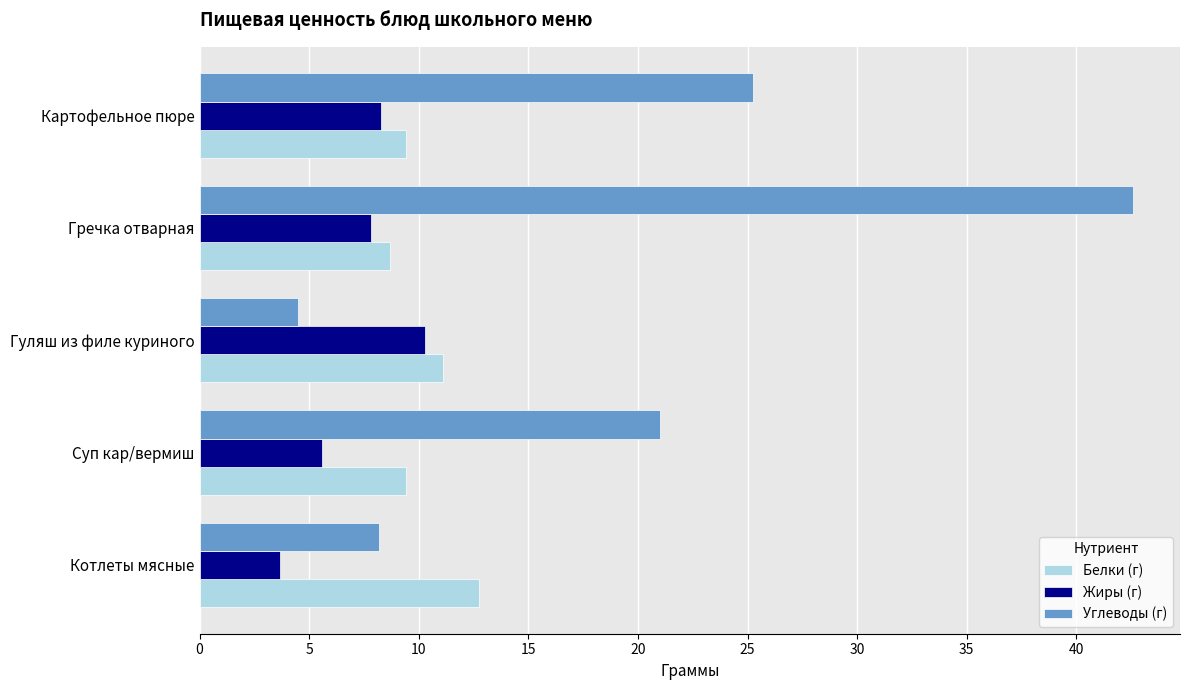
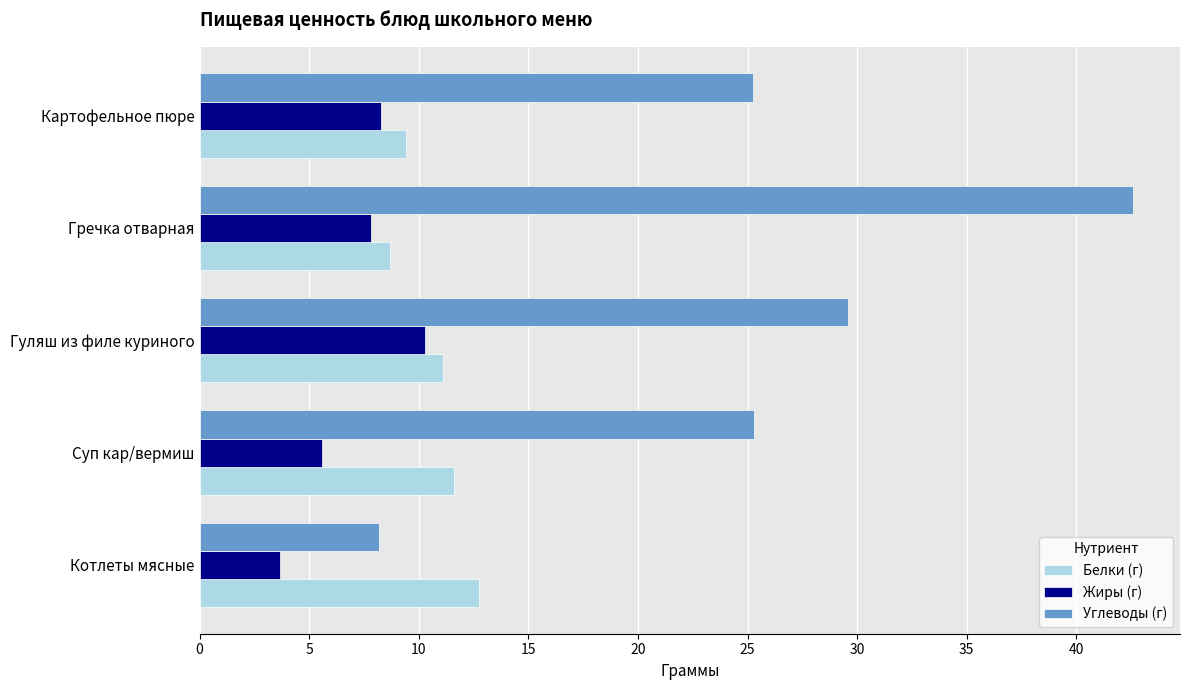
  {
    "Белки (г)": {
      "Картофельное пюре": 9.4,
      "Гречка отварная": 8.7,
      "Гуляш из филе куриного": 11.1,
-     "Суп кар/вермиш": 9.4,
+     "Суп кар/вермиш": 11.6,
      "Котлеты мясные": 12.8
    },
    "Жиры (г)": {
      "Картофельное пюре": 8.3,
      "Гречка отварная": 7.8,
      "Гуляш из филе куриного": 10.3,
      "Суп кар/вермиш": 5.6,
      "Котлеты мясные": 3.7
    },
    "Углеводы (г)": {
      "Картофельное пюре": 25.2,
      "Гречка отварная": 42.6,
-     "Гуляш из филе куриного": 4.5,
-     "Суп кар/вермиш": 21.0,
+     "Гуляш из филе куриного": 29.6,
+     "Суп кар/вермиш": 25.3,
      "Котлеты мясные": 8.2
    }
  }
